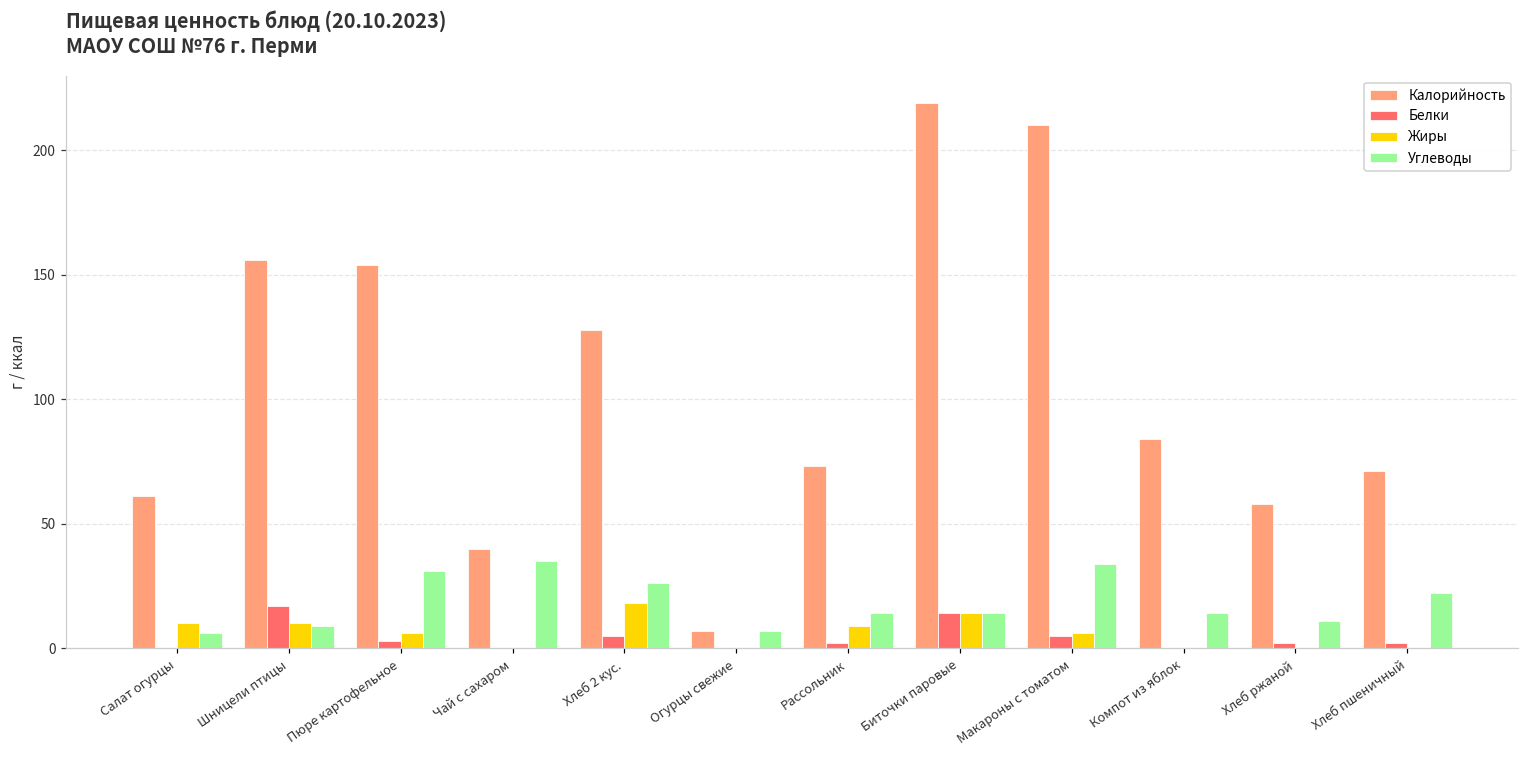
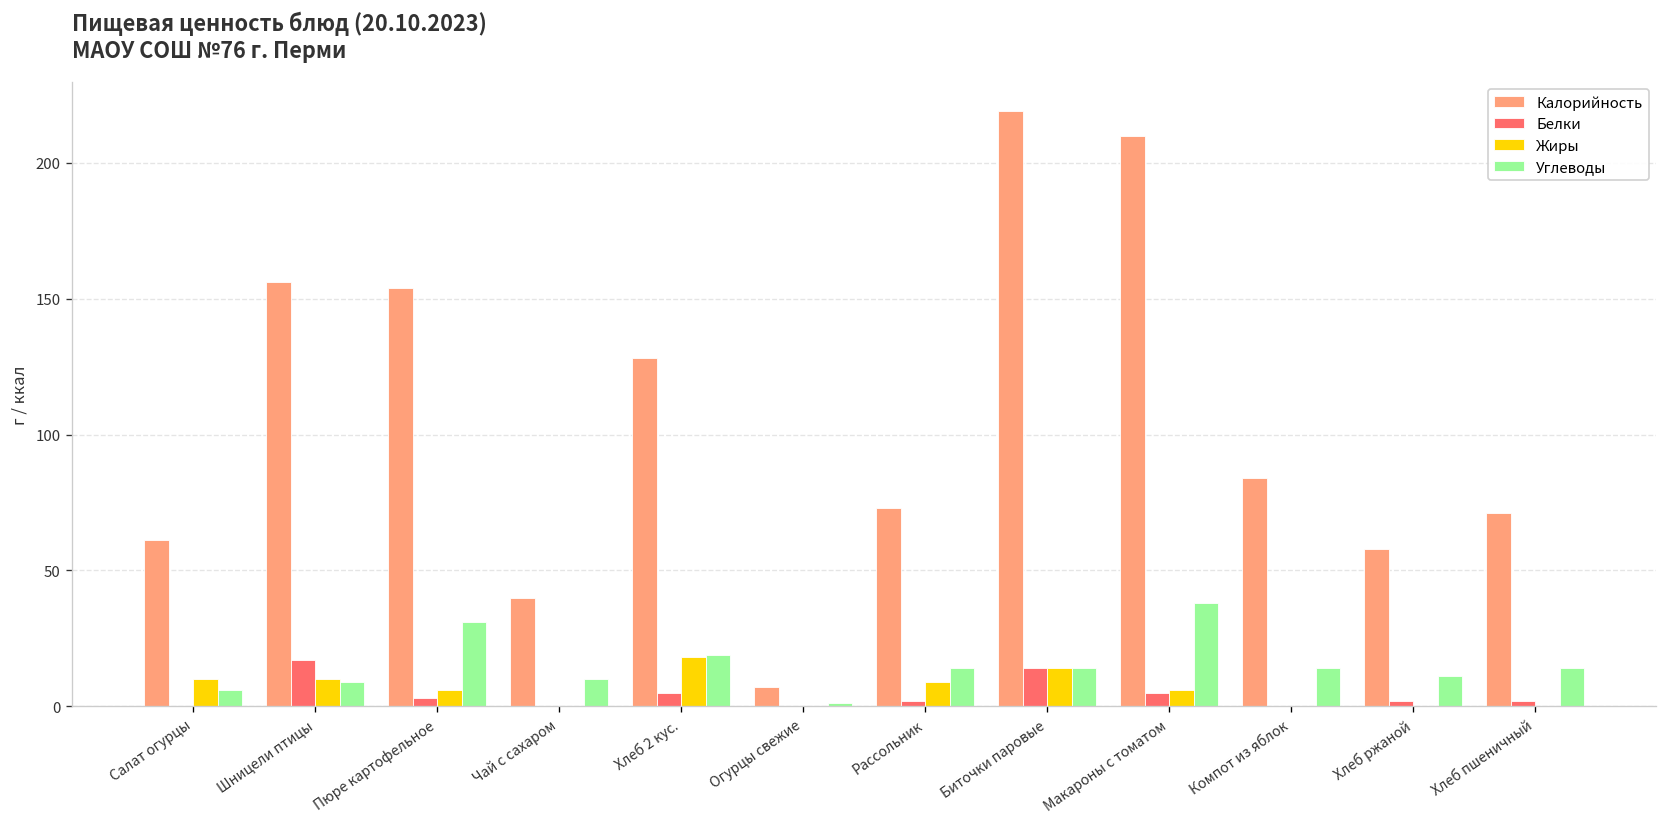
  {
    "Жиры": {
      "Салат огурцы": 10,
      "Шницели птицы": 10,
      "Пюре картофельное": 6,
      "Чай с сахаром": 0,
      "Хлеб 2 кус.": 18,
      "Огурцы свежие": 0,
      "Рассольник": 9,
      "Биточки паровые": 14,
      "Макароны с томатом": 6,
      "Компот из яблок": 0,
      "Хлеб ржаной": 0,
      "Хлеб пшеничный": 0
    },
    "Углеводы": {
      "Салат огурцы": 6,
      "Шницели птицы": 9,
      "Пюре картофельное": 31,
-     "Чай с сахаром": 35,
-     "Хлеб 2 кус.": 26,
-     "Огурцы свежие": 7,
+     "Чай с сахаром": 10,
+     "Хлеб 2 кус.": 19,
+     "Огурцы свежие": 1,
      "Рассольник": 14,
      "Биточки паровые": 14,
-     "Макароны с томатом": 34,
+     "Макароны с томатом": 38,
      "Компот из яблок": 14,
      "Хлеб ржаной": 11,
-     "Хлеб пшеничный": 22
+     "Хлеб пшеничный": 14
    }
  }
